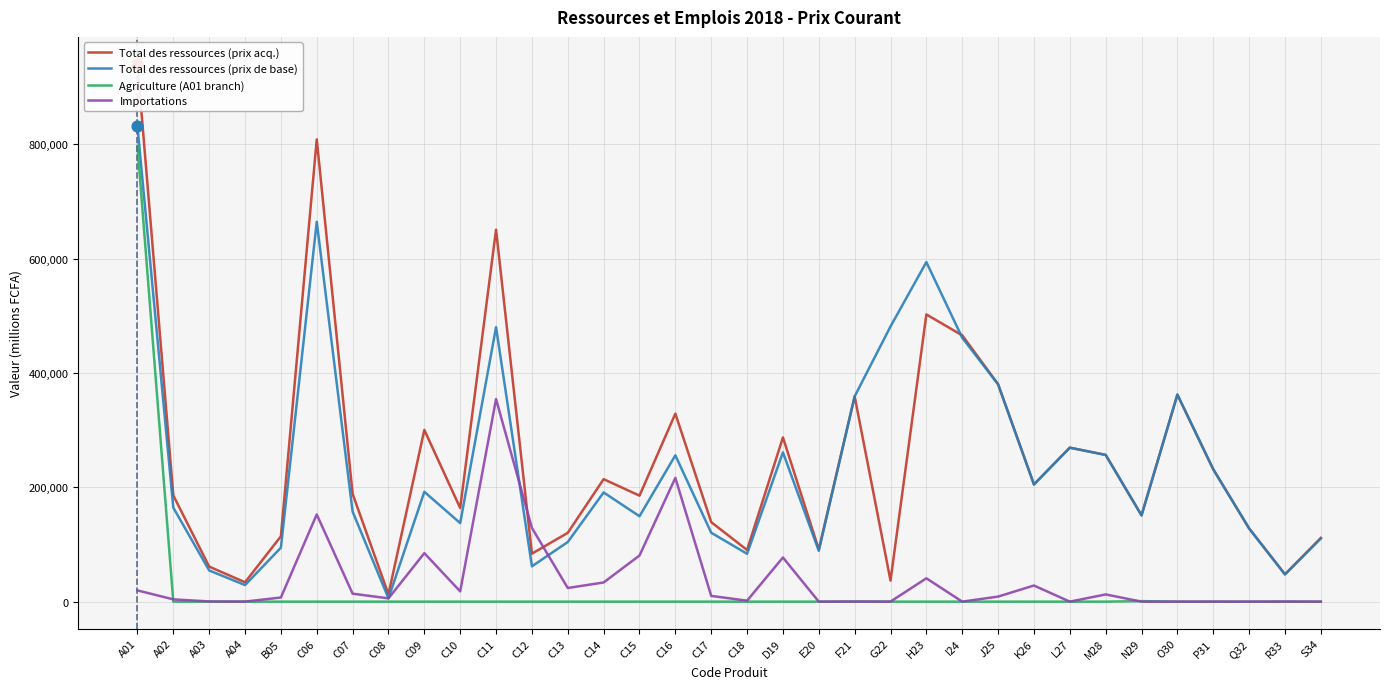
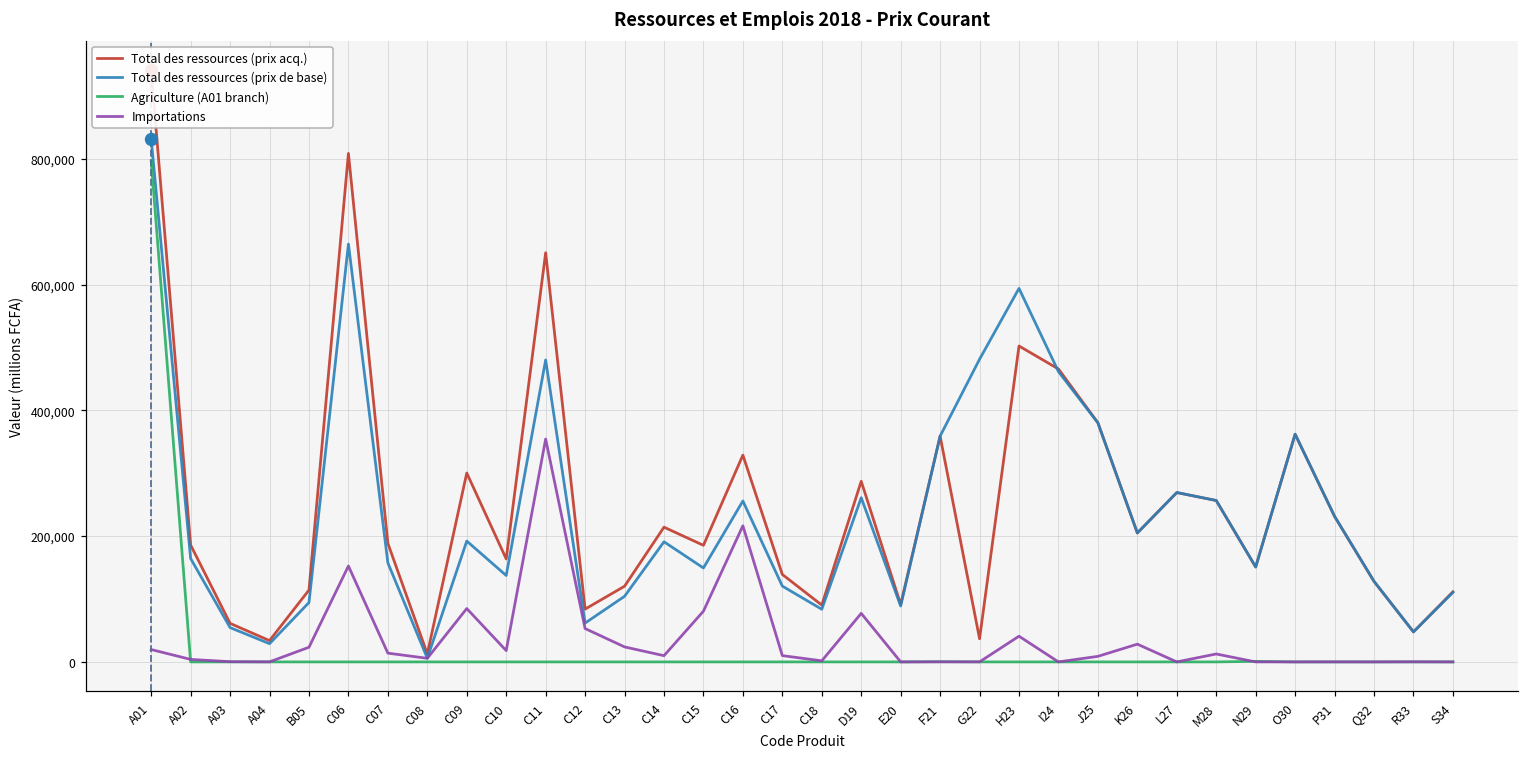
  {
    "Agriculture (A01 branch)": {
      "A01": "800,000",
      "B05": "0",
      "C06": "0",
      "C07": "0",
      "C08": "0",
      "C09": "0",
      "C10": "0",
      "C11": "0",
      "C12": "0",
      "C13": "0",
      "C14": "0",
      "C15": "0",
      "C16": "0",
      "C17": "0",
      "D19": "0",
      "H23": "0",
      "J25": "0",
      "K26": "0",
      "M28": "0"
    },
    "Importations": {
      "A01": "20,000",
-     "B05": "10,000",
+     "B05": "20,000",
      "C06": "150,000",
      "C07": "10,000",
      "C09": "80,000",
      "C10": "20,000",
      "C11": "350,000",
-     "C12": "130,000",
+     "C12": "50,000",
      "C13": "20,000",
-     "C14": "30,000",
+     "C14": "10,000",
      "C15": "80,000",
      "C16": "220,000",
      "C17": "10,000",
      "D19": "80,000",
      "H23": "40,000",
      "J25": "10,000",
      "K26": "30,000",
      "M28": "10,000"
    }
  }
